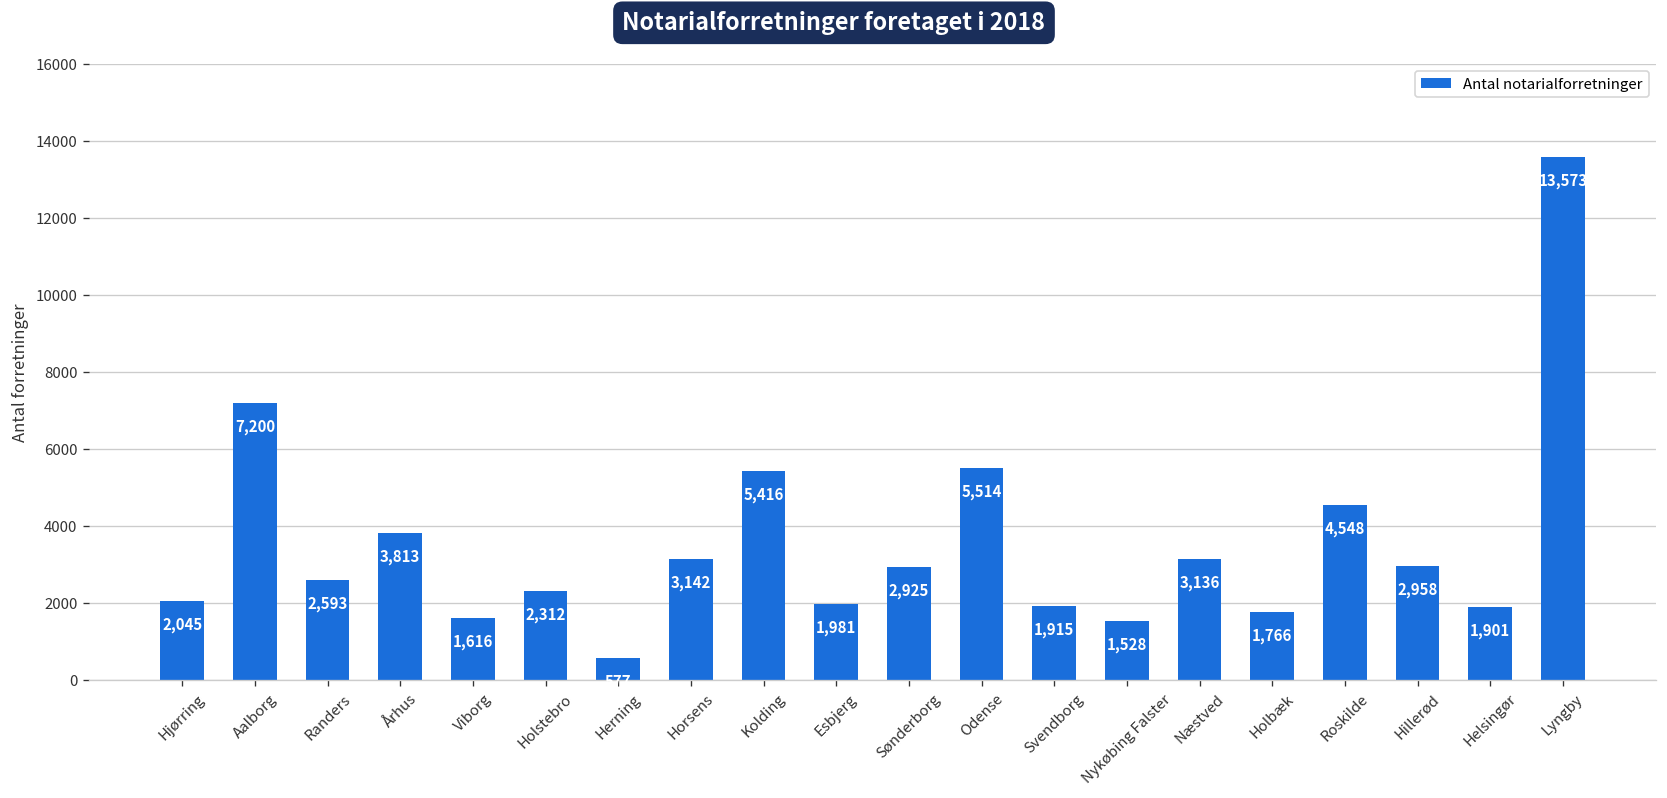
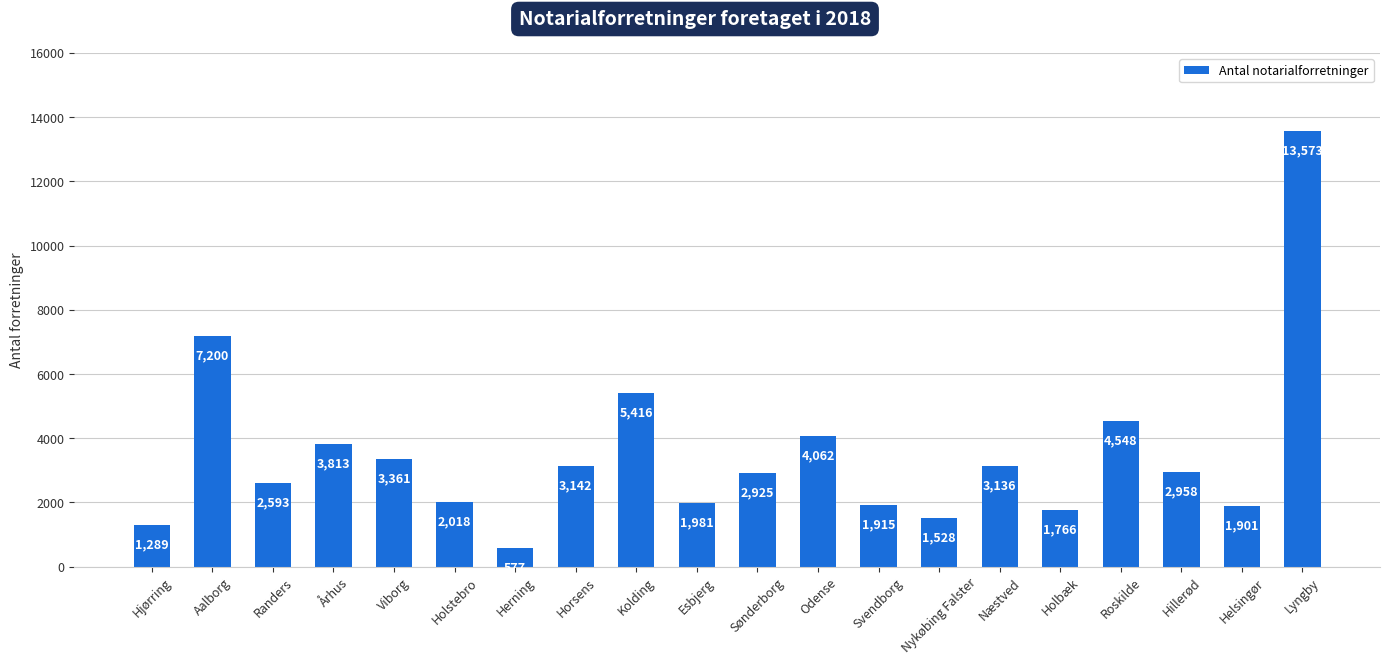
  {
-   "Hjørring": "2,045",
+   "Hjørring": "1,289",
    "Aalborg": "7,200",
    "Randers": "2,593",
    "Århus": "3,813",
-   "Viborg": "1,616",
-   "Holstebro": "2,312",
+   "Viborg": "3,361",
+   "Holstebro": "2,018",
    "Horsens": "3,142",
    "Kolding": "5,416",
    "Esbjerg": "1,981",
    "Sønderborg": "2,925",
-   "Odense": "5,514",
+   "Odense": "4,062",
    "Svendborg": "1,915",
    "Nykøbing Falster": "1,528",
    "Næstved": "3,136",
    "Holbæk": "1,766",
    "Roskilde": "4,548",
    "Hillerød": "2,958",
    "Helsingør": "1,901",
    "Lyngby": "13,573"
  }
